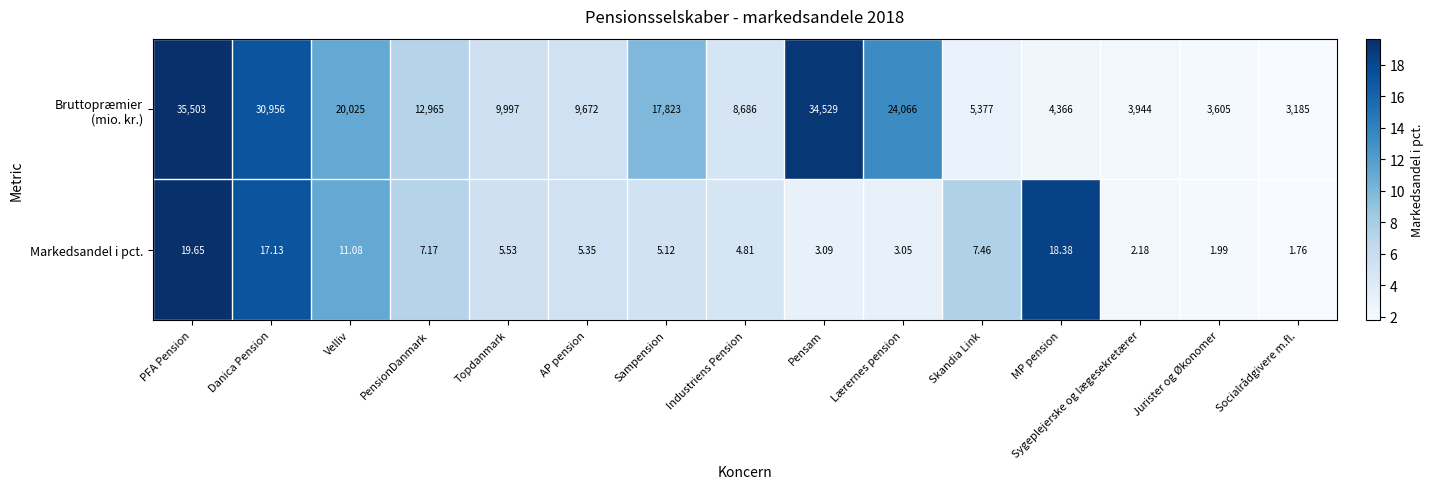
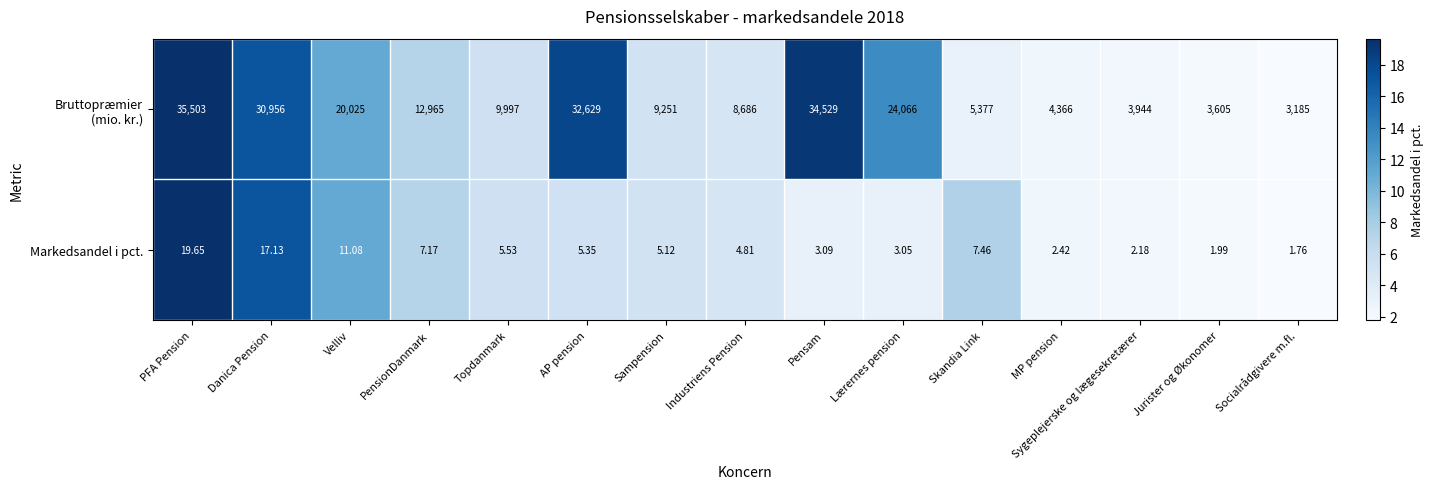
  {
    "Bruttopræmier (mio. kr.)": {
      "PFA Pension": "35,503",
      "Danica Pension": "30,956",
      "Velliv": "20,025",
      "PensionDanmark": "12,965",
      "Topdanmark": "9,997",
-     "AP pension": "9,672",
-     "Sampension": "17,823",
+     "AP pension": "32,629",
+     "Sampension": "9,251",
      "Industriens Pension": "8,686",
      "Pensam": "34,529",
      "Lærernes pension": "24,066",
      "Skandia Link": "5,377",
      "MP pension": "4,366",
      "Sygeplejerske og lægesekretærer": "3,944",
      "Jurister og Økonomer": "3,605",
      "Socialrådgivere m.fl.": "3,185"
    },
    "Markedsandel i pct.": {
      "PFA Pension": "19.65",
      "Danica Pension": "17.13",
      "Velliv": "11.08",
      "PensionDanmark": "7.17",
      "Topdanmark": "5.53",
      "AP pension": "5.35",
      "Sampension": "5.12",
      "Industriens Pension": "4.81",
      "Pensam": "3.09",
      "Lærernes pension": "3.05",
      "Skandia Link": "7.46",
-     "MP pension": "18.38",
+     "MP pension": "2.42",
      "Sygeplejerske og lægesekretærer": "2.18",
      "Jurister og Økonomer": "1.99",
      "Socialrådgivere m.fl.": "1.76"
    }
  }
